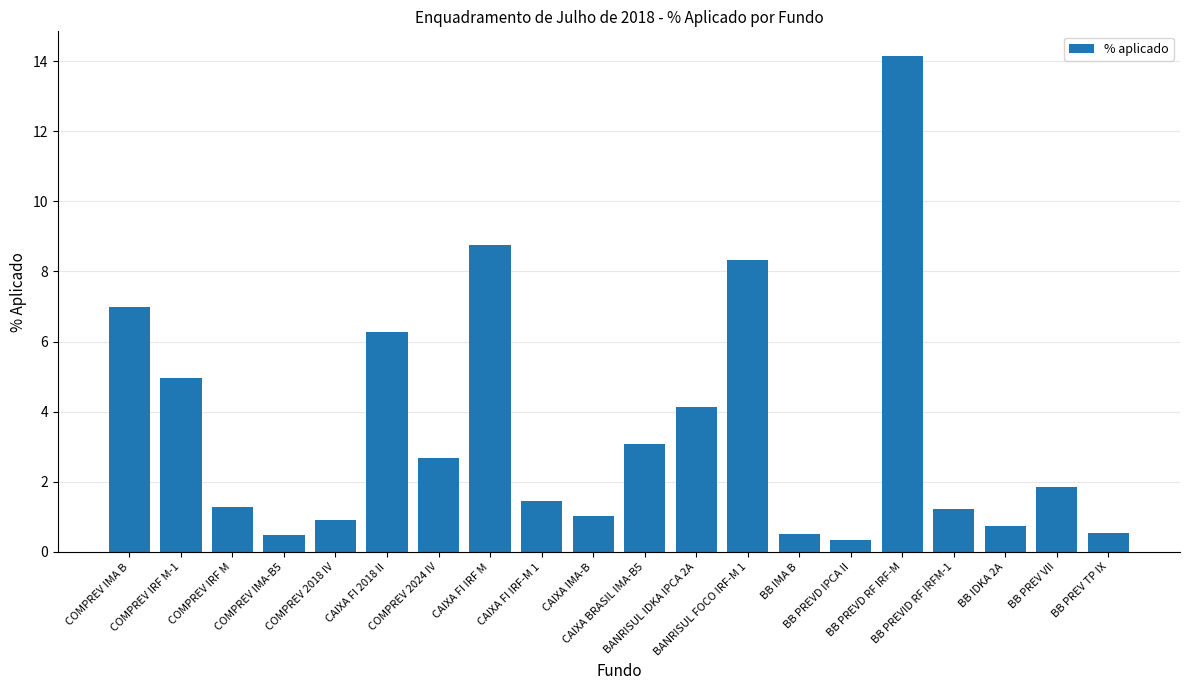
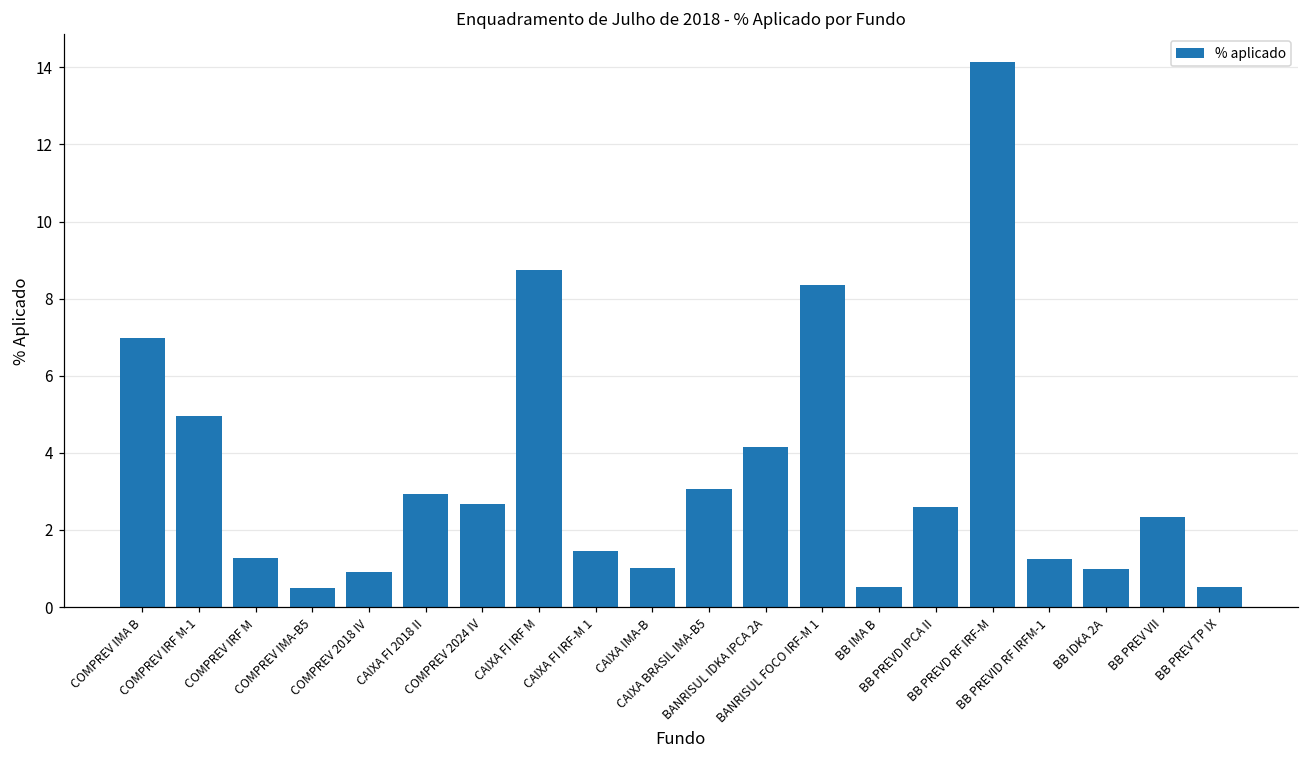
  {
    "COMPREV IMA B": 7.0,
    "COMPREV IRF M-1": 5.0,
    "COMPREV IRF M": 1.3,
    "COMPREV IMA-B5": 0.5,
    "COMPREV 2018 IV": 0.9,
-   "CAIXA FI 2018 II": 6.3,
+   "CAIXA FI 2018 II": 2.9,
    "COMPREV 2024 IV": 2.7,
    "CAIXA FI IRF M": 8.8,
    "CAIXA FI IRF-M 1": 1.5,
    "CAIXA IMA-B": 1.0,
    "CAIXA BRASIL IMA-B5": 3.1,
    "BANRISUL IDKA IPCA 2A": 4.1,
    "BANRISUL FOCO IRF-M 1": 8.3,
    "BB IMA B": 0.5,
-   "BB PREVD IPCA II": 0.3,
+   "BB PREVD IPCA II": 2.6,
    "BB PREVD RF IRF-M": 14.1,
    "BB PREVID RF IRFM-1": 1.2,
-   "BB IDKA 2A": 0.7,
-   "BB PREV VII": 1.9,
+   "BB IDKA 2A": 1.0,
+   "BB PREV VII": 2.3,
    "BB PREV TP IX": 0.5
  }
